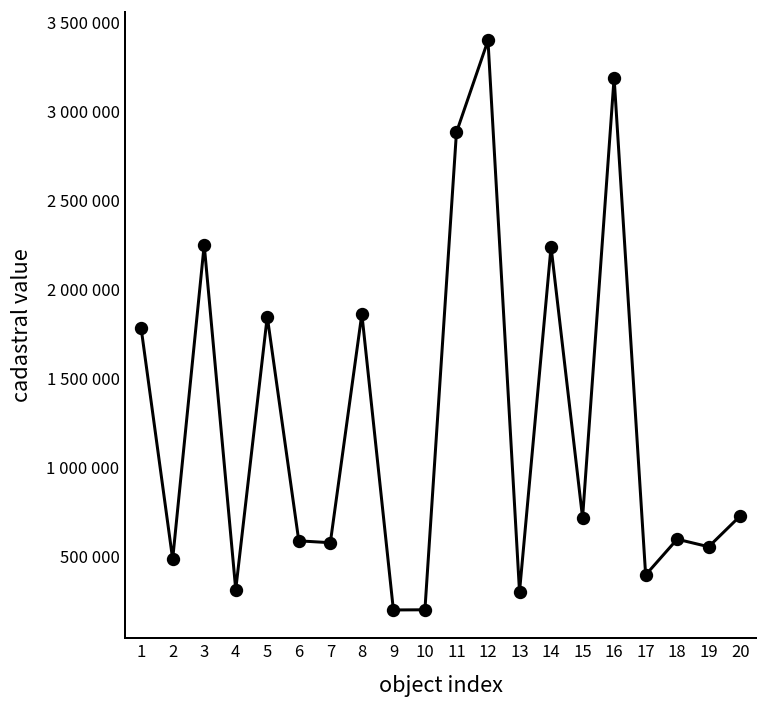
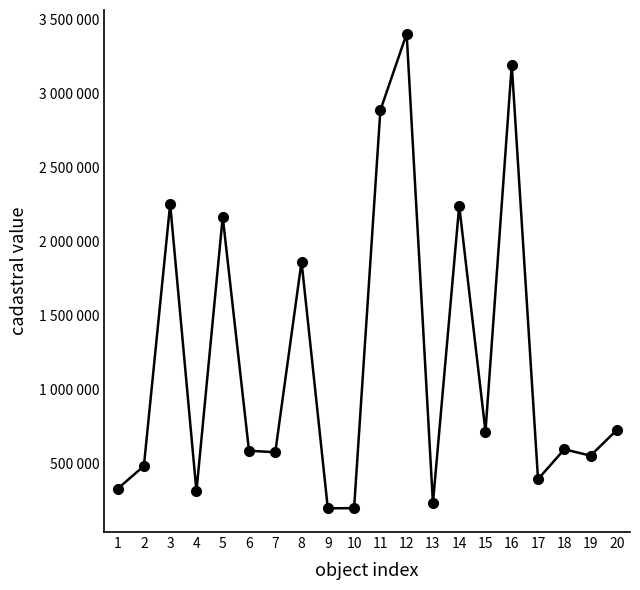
  {
-   "1": 1780000,
+   "1": 330000,
    "2": 490000,
    "3": 2250000,
    "4": 310000,
-   "5": 1850000,
+   "5": 2170000,
    "6": 590000,
    "7": 580000,
    "8": 1860000,
    "9": 200000,
    "10": 200000,
    "11": 2880000,
    "12": 3400000,
-   "13": 300000,
+   "13": 230000,
    "14": 2240000,
    "15": 720000,
    "16": 3190000,
    "17": 400000,
    "18": 600000,
    "19": 560000,
    "20": 730000
  }
